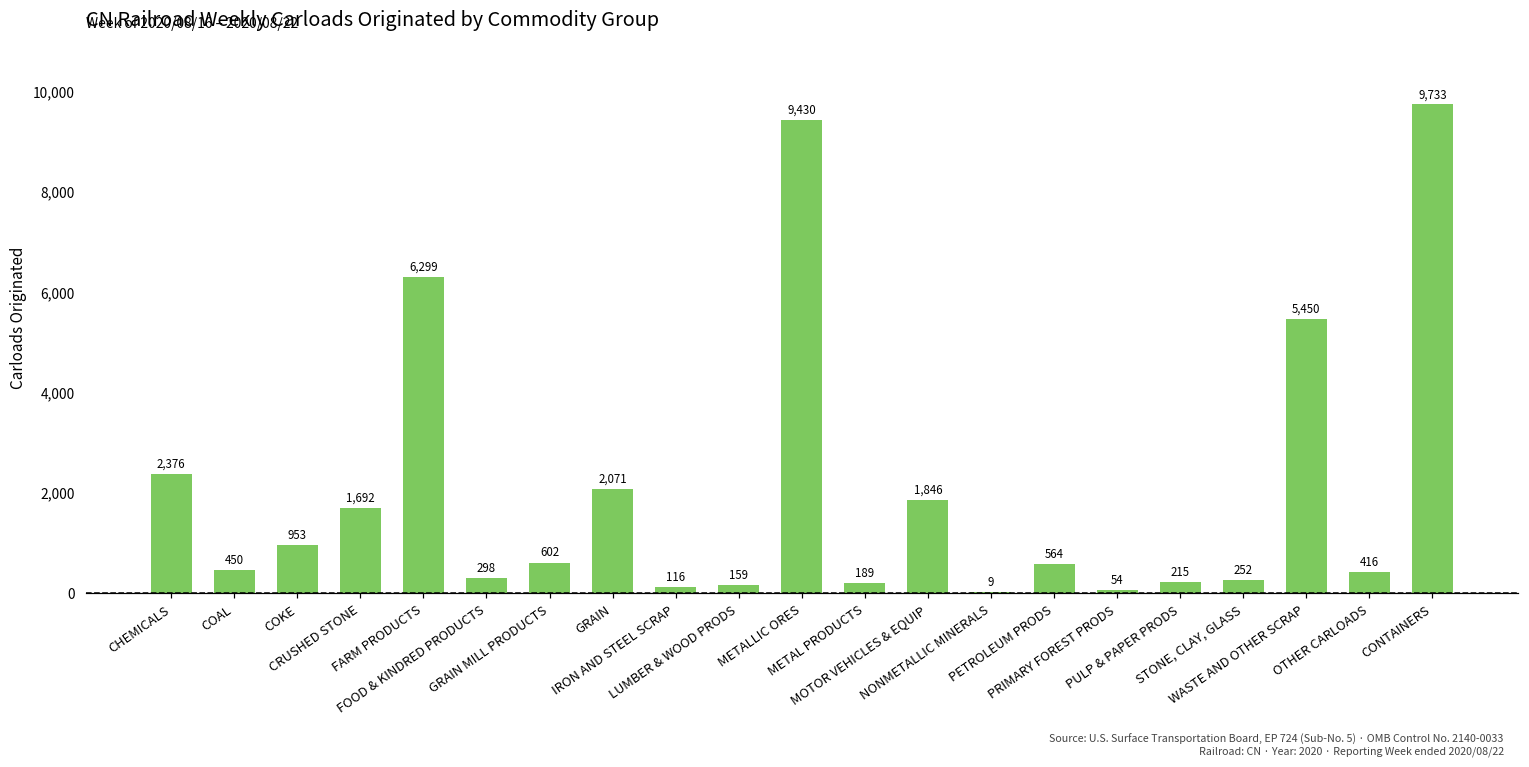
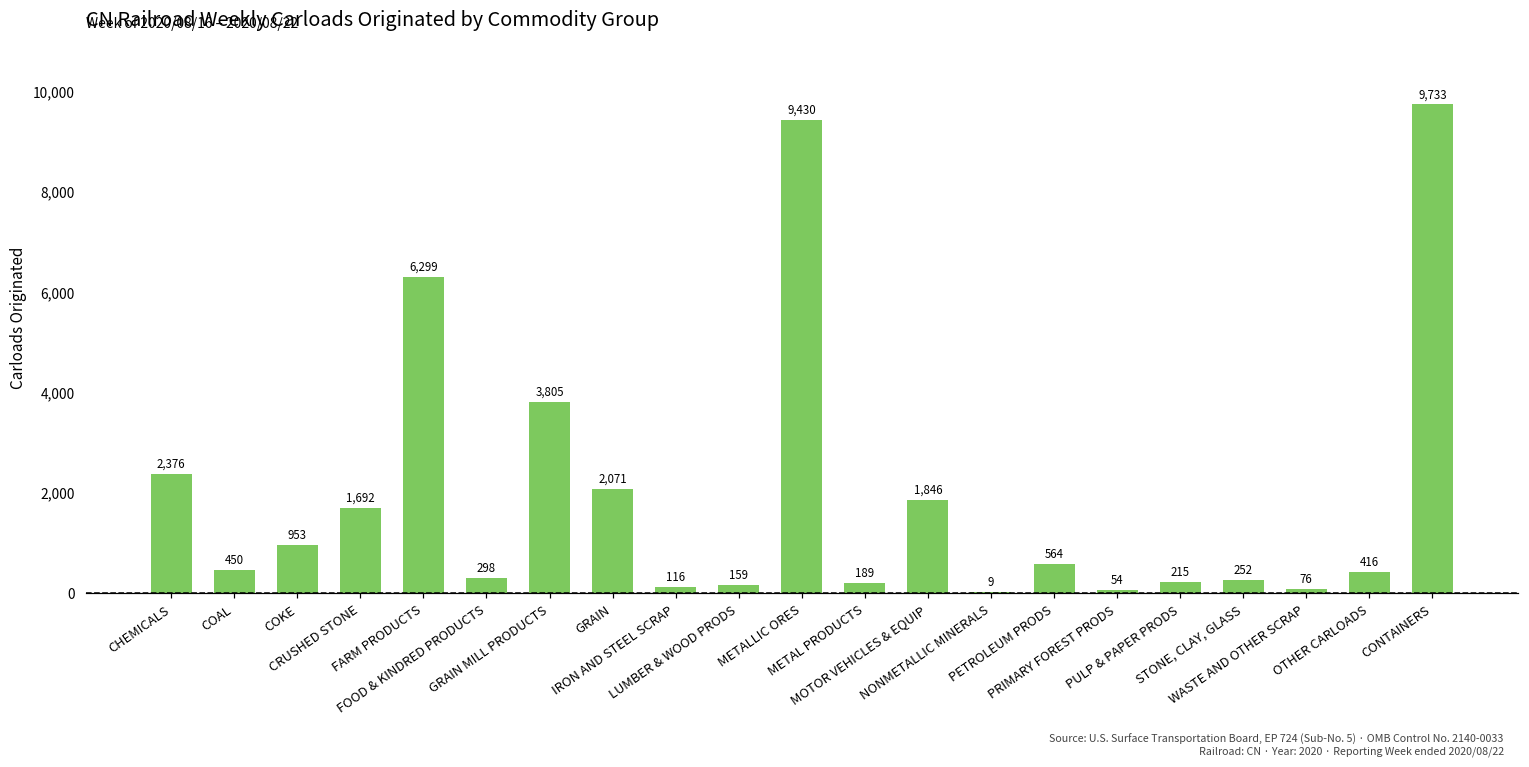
  {
    "CHEMICALS": "2,376",
    "COAL": "450",
    "COKE": "953",
    "CRUSHED STONE": "1,692",
    "FARM PRODUCTS": "6,299",
    "FOOD & KINDRED PRODUCTS": "298",
-   "GRAIN MILL PRODUCTS": "602",
+   "GRAIN MILL PRODUCTS": "3,805",
    "GRAIN": "2,071",
    "IRON AND STEEL SCRAP": "116",
    "LUMBER & WOOD PRODS": "159",
    "METALLIC ORES": "9,430",
    "METAL PRODUCTS": "189",
    "MOTOR VEHICLES & EQUIP": "1,846",
    "NONMETALLIC MINERALS": "9",
    "PETROLEUM PRODS": "564",
    "PRIMARY FOREST PRODS": "54",
    "PULP & PAPER PRODS": "215",
    "STONE, CLAY, GLASS": "252",
-   "WASTE AND OTHER SCRAP": "5,450",
+   "WASTE AND OTHER SCRAP": "76",
    "OTHER CARLOADS": "416",
    "CONTAINERS": "9,733"
  }
